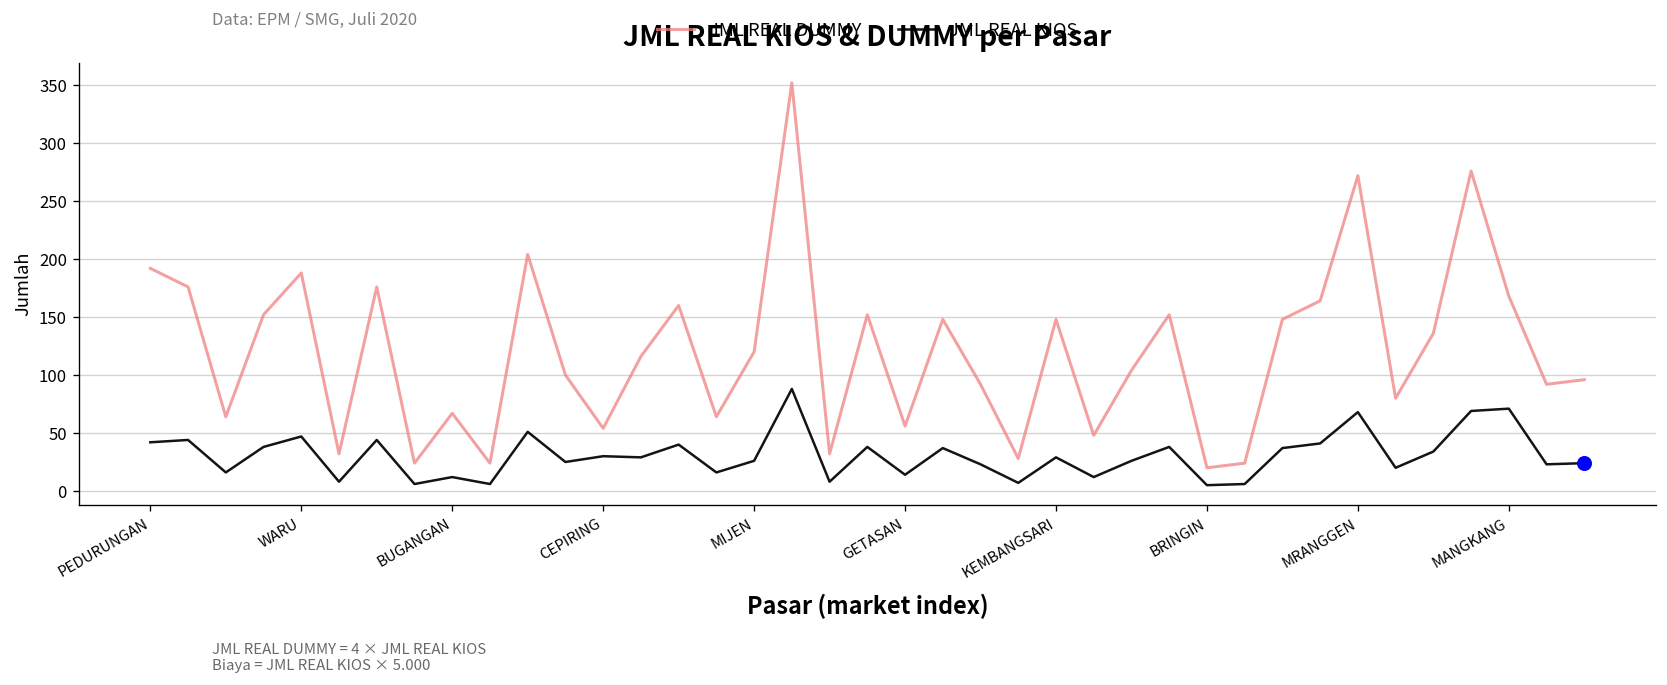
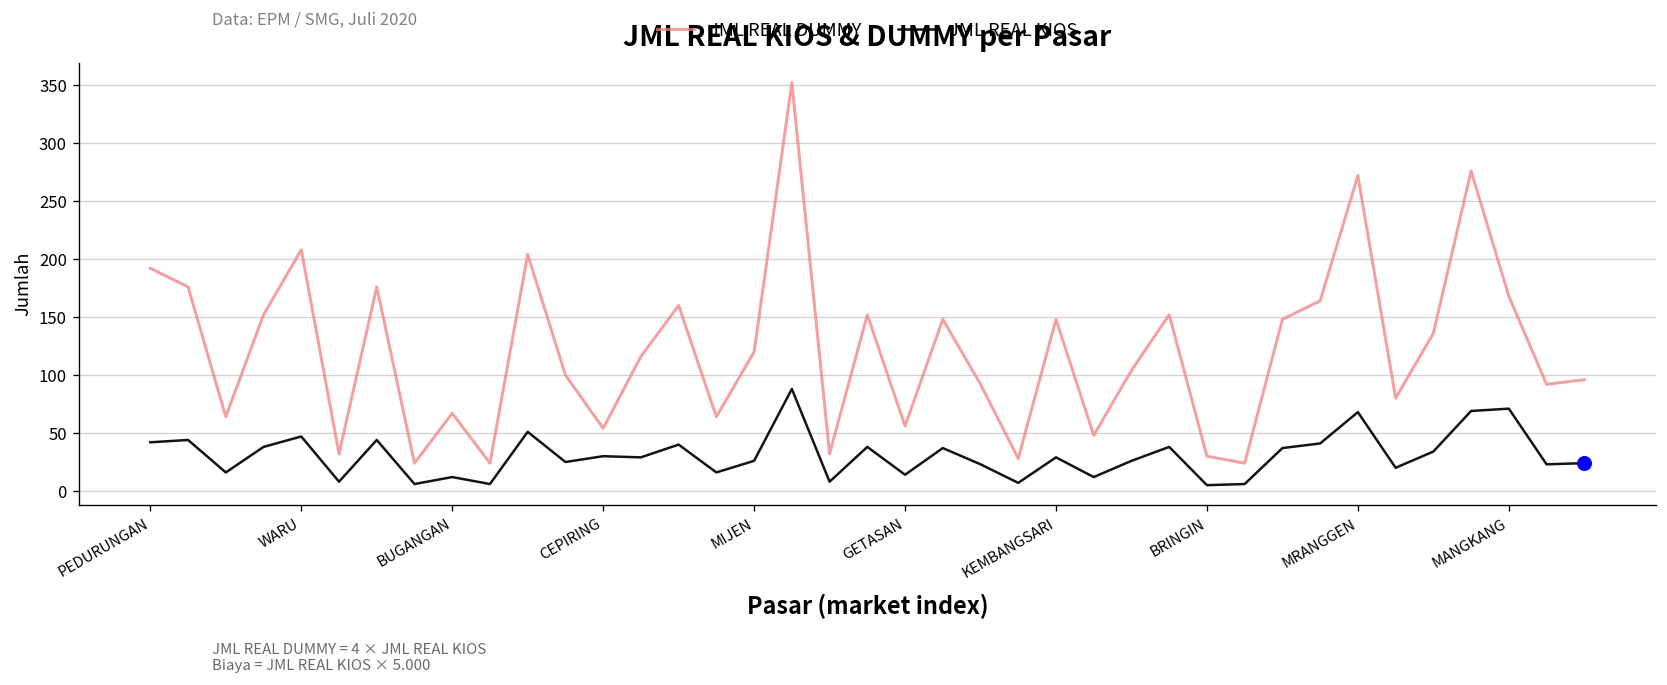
  {
    "JML REAL DUMMY": {
      "PEDURUNGAN": 190,
-     "WARU": 190,
+     "WARU": 210,
      "BUGANGAN": 70,
      "CEPIRING": 50,
      "MIJEN": 120,
      "GETASAN": 60,
      "KEMBANGSARI": 150,
-     "BRINGIN": 20,
+     "BRINGIN": 30,
      "MRANGGEN": 270,
      "MANGKANG": 170
    },
    "JML REAL KIOS": {
      "PEDURUNGAN": 40,
      "WARU": 50,
      "BUGANGAN": 10,
      "CEPIRING": 30,
      "MIJEN": 30,
      "GETASAN": 10,
      "KEMBANGSARI": 30,
      "BRINGIN": 10,
      "MRANGGEN": 70,
      "MANGKANG": 70
    }
  }
